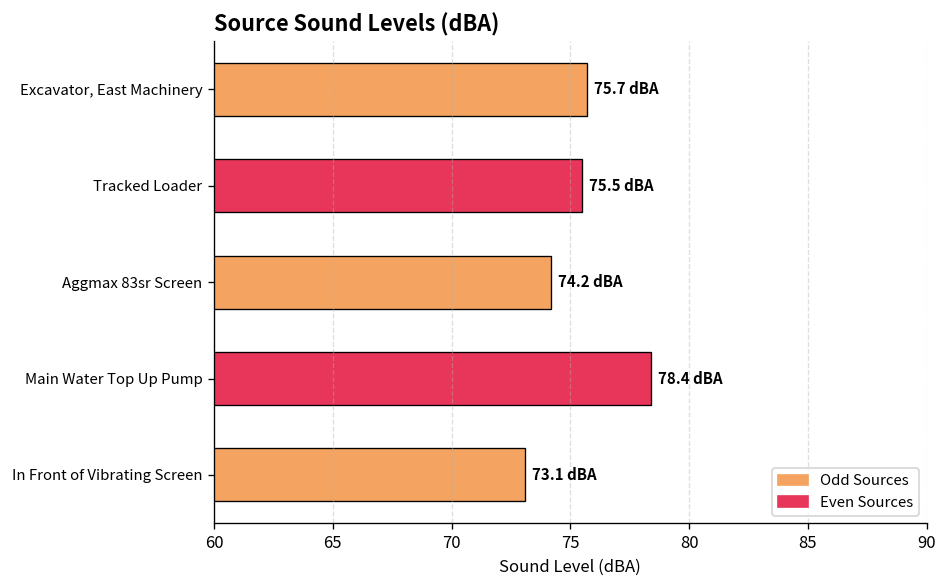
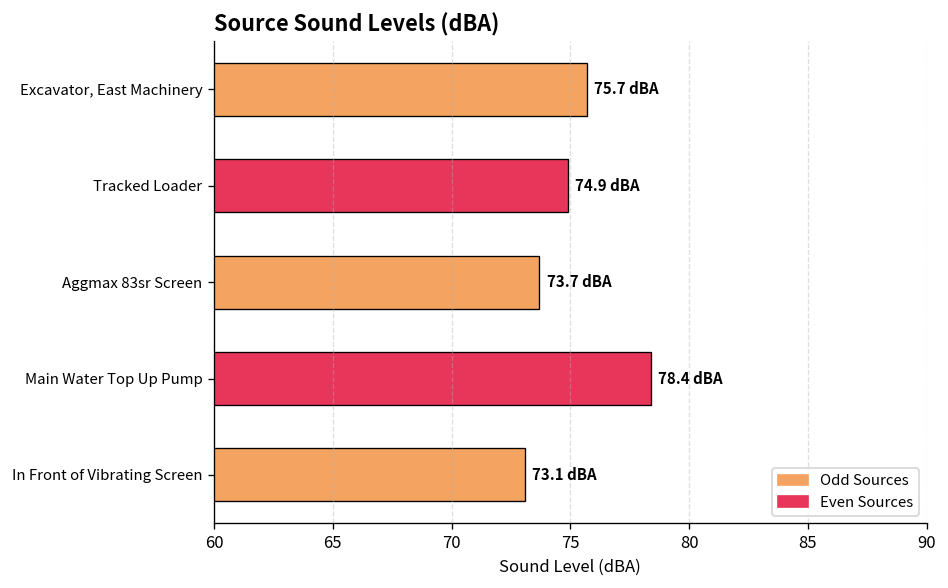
  {
    "Excavator, East Machinery": 75.7,
-   "Tracked Loader": 75.5,
-   "Aggmax 83sr Screen": 74.2,
+   "Tracked Loader": 74.9,
+   "Aggmax 83sr Screen": 73.7,
    "Main Water Top Up Pump": 78.4,
    "In Front of Vibrating Screen": 73.1
  }
